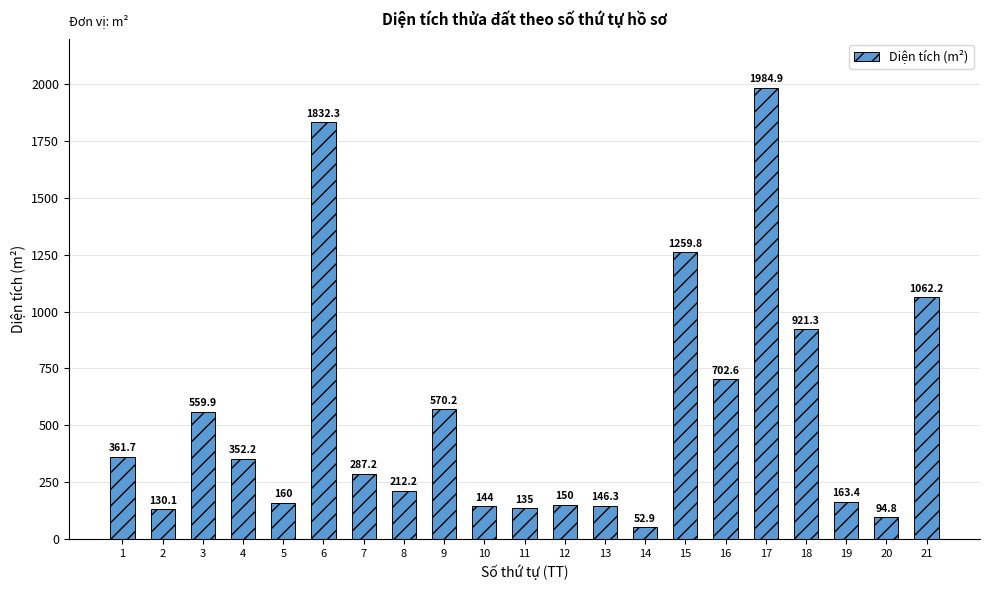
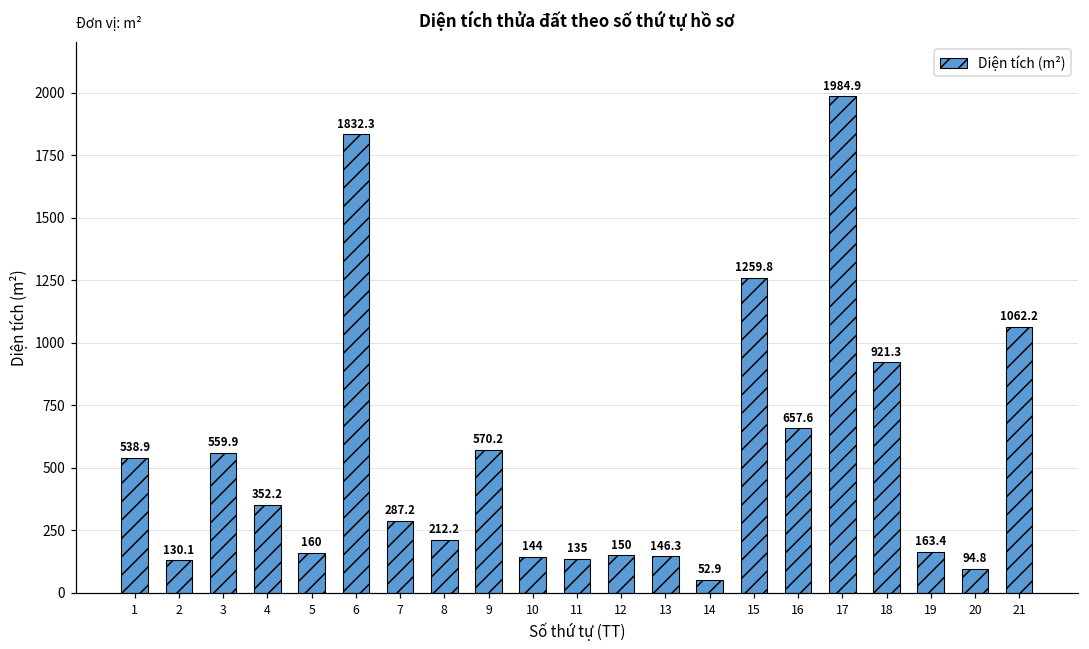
  {
-   "1": 361.7,
+   "1": 538.9,
    "2": 130.1,
    "3": 559.9,
    "4": 352.2,
    "5": 160,
    "6": 1832.3,
    "7": 287.2,
    "8": 212.2,
    "9": 570.2,
    "10": 144,
    "11": 135,
    "12": 150,
    "13": 146.3,
    "14": 52.9,
    "15": 1259.8,
-   "16": 702.6,
+   "16": 657.6,
    "17": 1984.9,
    "18": 921.3,
    "19": 163.4,
    "20": 94.8,
    "21": 1062.2
  }
